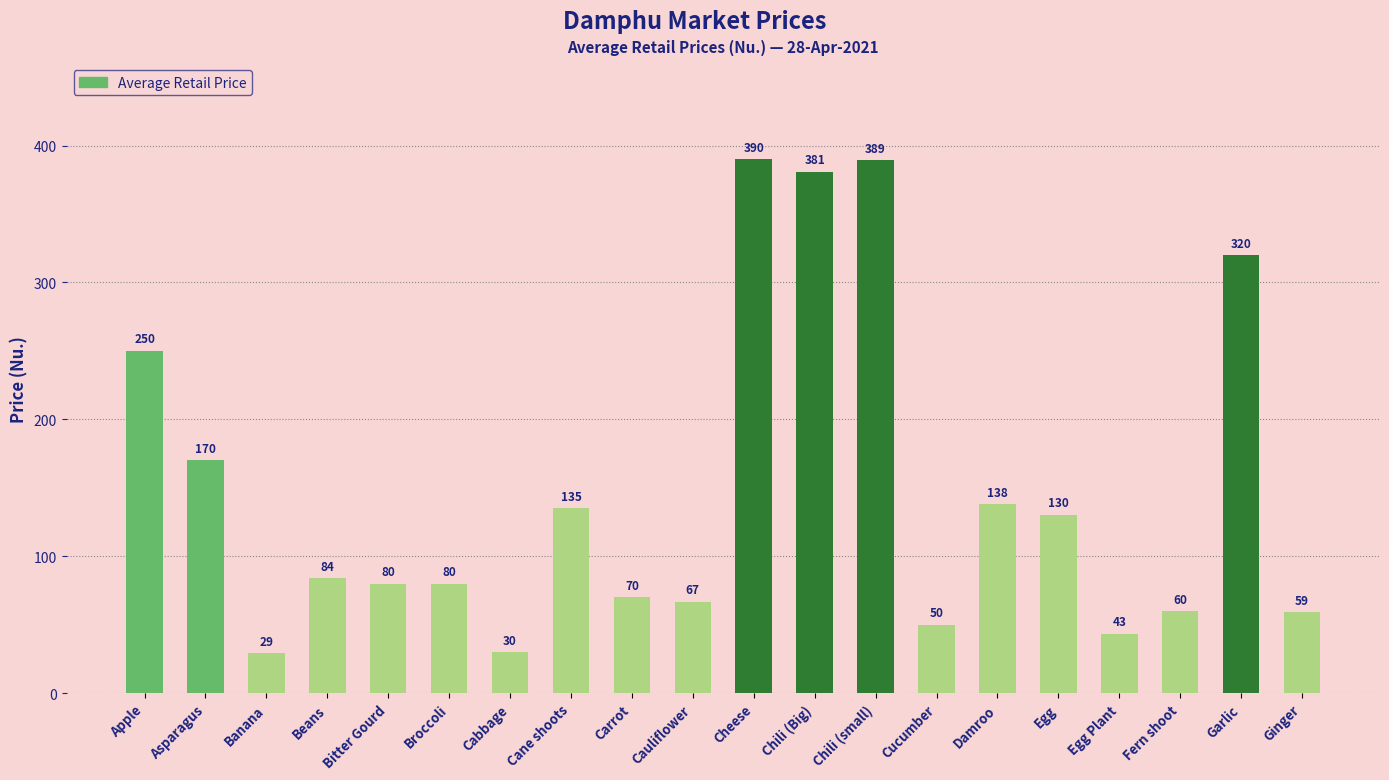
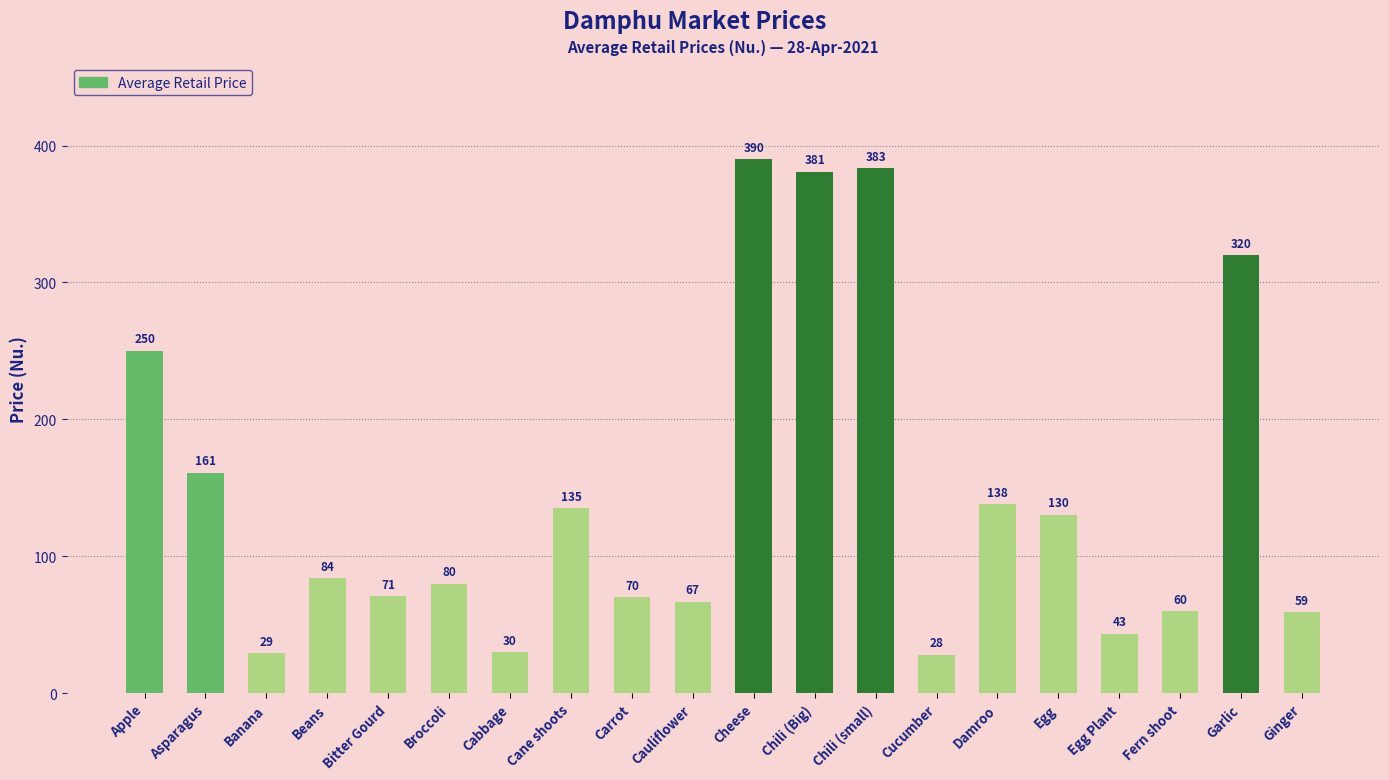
  {
    "Apple": 250,
-   "Asparagus": 170,
+   "Asparagus": 161,
    "Banana": 29,
    "Beans": 84,
-   "Bitter Gourd": 80,
+   "Bitter Gourd": 71,
    "Broccoli": 80,
    "Cabbage": 30,
    "Cane shoots": 135,
    "Carrot": 70,
    "Cauliflower": 67,
    "Cheese": 390,
    "Chili (Big)": 381,
-   "Chili (small)": 389,
-   "Cucumber": 50,
+   "Chili (small)": 383,
+   "Cucumber": 28,
    "Damroo": 138,
    "Egg": 130,
    "Egg Plant": 43,
    "Fern shoot": 60,
    "Garlic": 320,
    "Ginger": 59
  }
